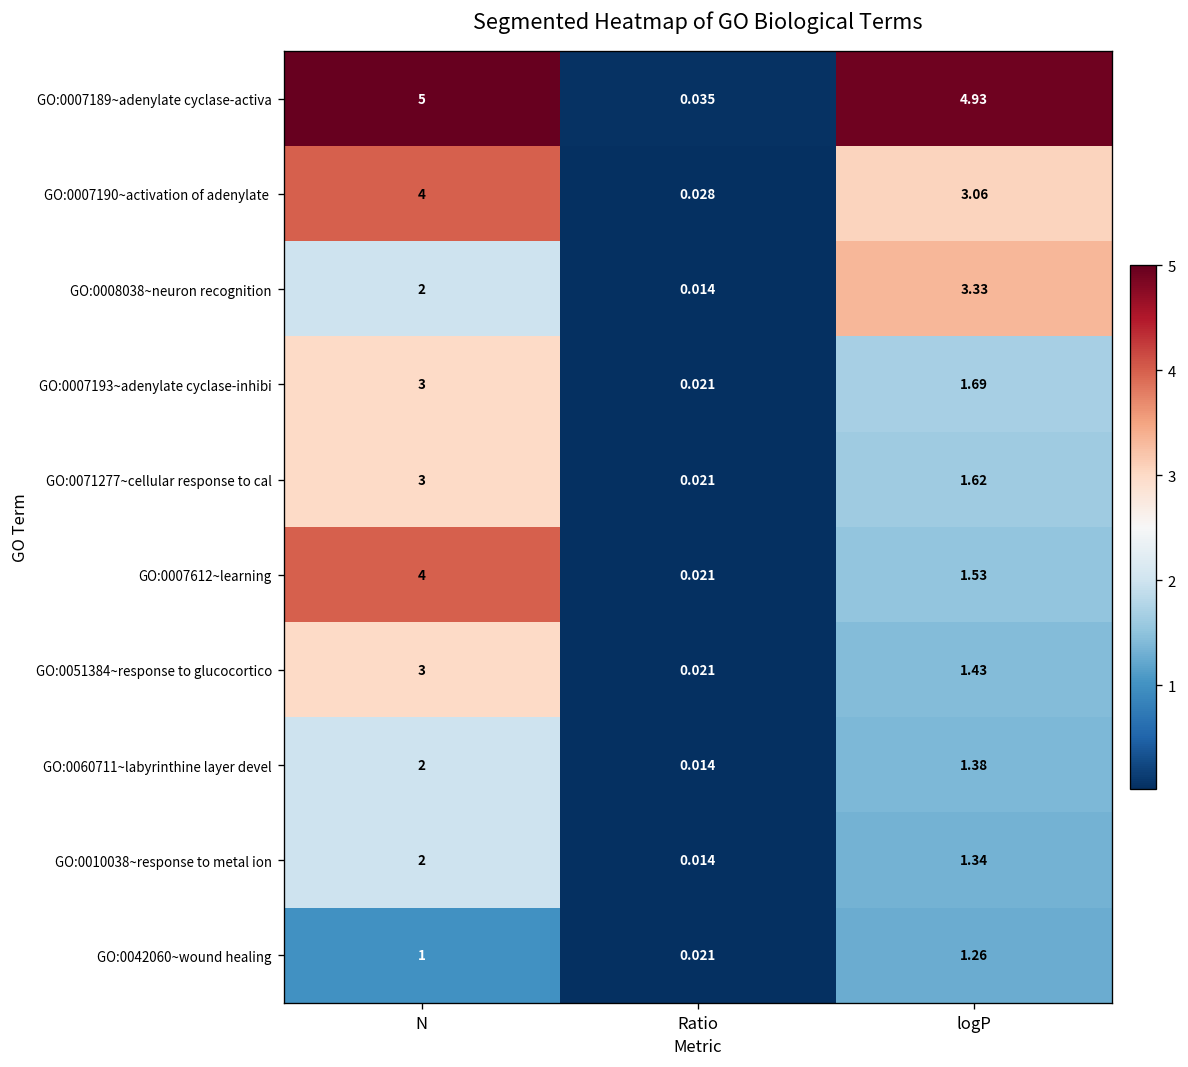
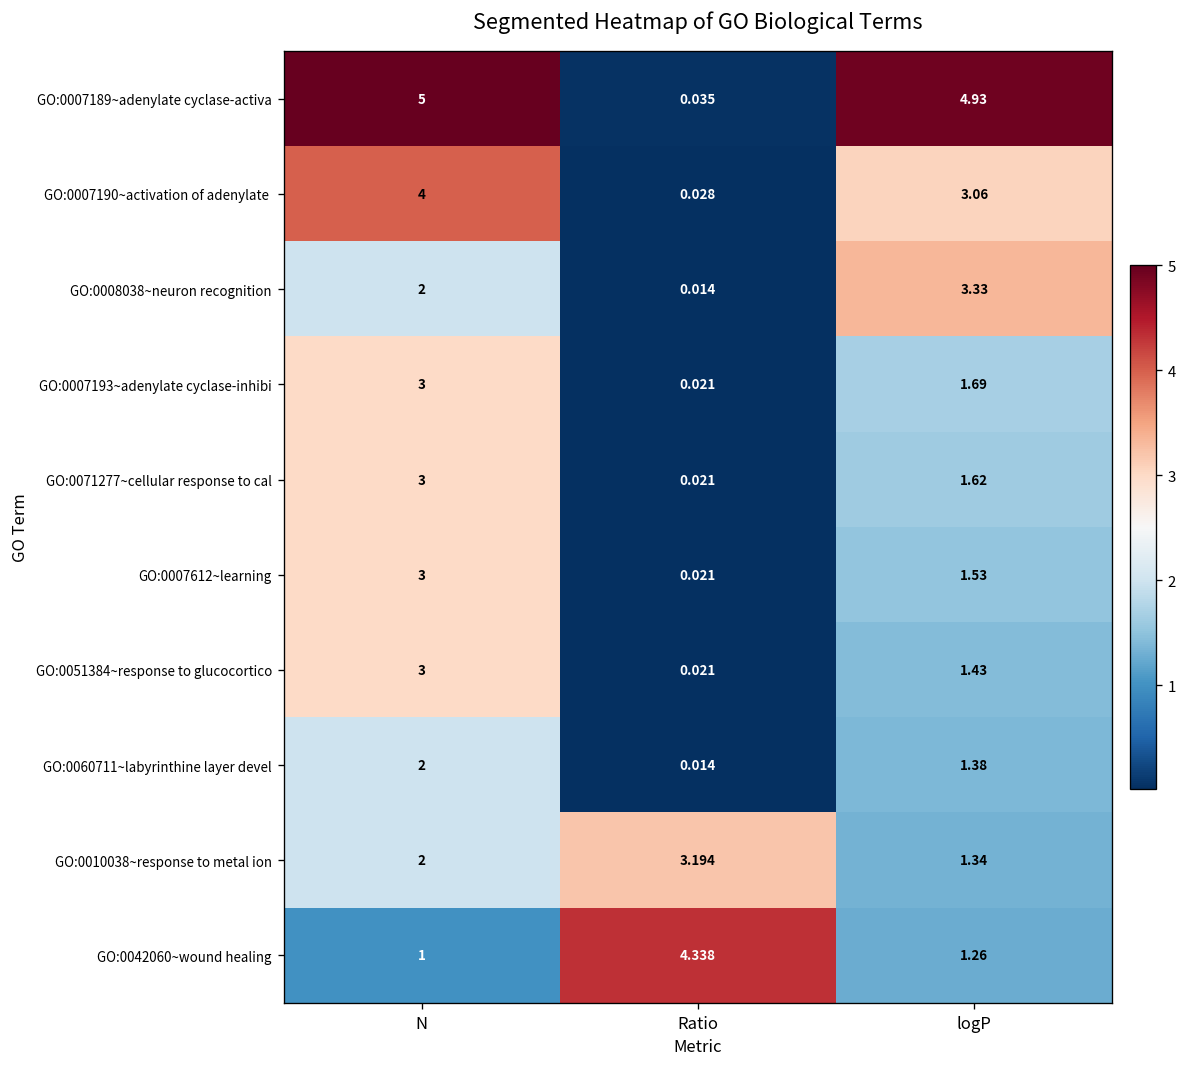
  {
    "GO:0007189~adenylate cyclase-activa": {
      "N": 5,
      "Ratio": 0.035,
      "logP": 4.93
    },
    "GO:0007190~activation of adenylate": {
      "N": 4,
      "Ratio": 0.028,
      "logP": 3.06
    },
    "GO:0008038~neuron recognition": {
      "N": 2,
      "Ratio": 0.014,
      "logP": 3.33
    },
    "GO:0007193~adenylate cyclase-inhibi": {
      "N": 3,
      "Ratio": 0.021,
      "logP": 1.69
    },
    "GO:0071277~cellular response to cal": {
      "N": 3,
      "Ratio": 0.021,
      "logP": 1.62
    },
    "GO:0007612~learning": {
-     "N": 4,
+     "N": 3,
      "Ratio": 0.021,
      "logP": 1.53
    },
    "GO:0051384~response to glucocortico": {
      "N": 3,
      "Ratio": 0.021,
      "logP": 1.43
    },
    "GO:0060711~labyrinthine layer devel": {
      "N": 2,
      "Ratio": 0.014,
      "logP": 1.38
    },
    "GO:0010038~response to metal ion": {
      "N": 2,
-     "Ratio": 0.014,
+     "Ratio": 3.194,
      "logP": 1.34
    },
    "GO:0042060~wound healing": {
      "N": 1,
-     "Ratio": 0.021,
+     "Ratio": 4.338,
      "logP": 1.26
    }
  }
